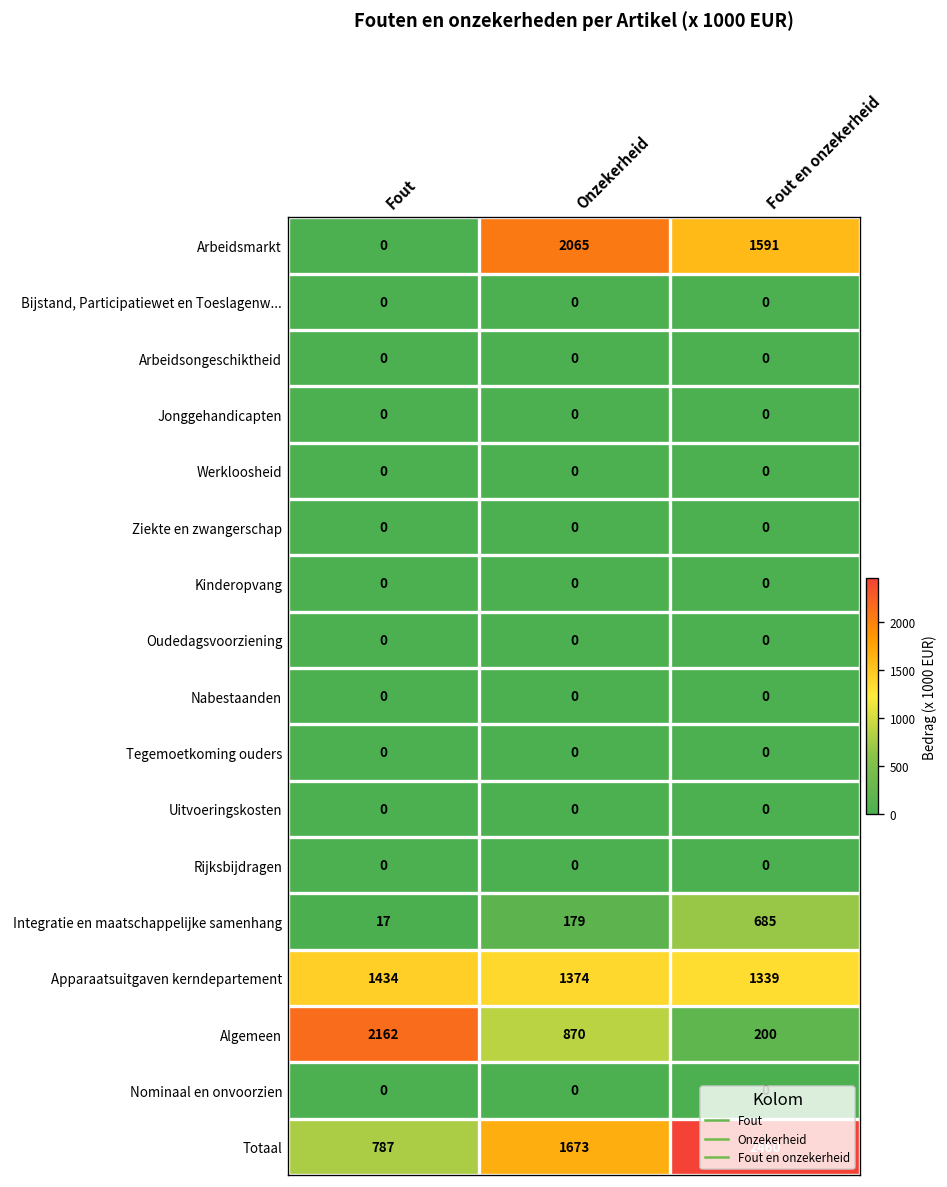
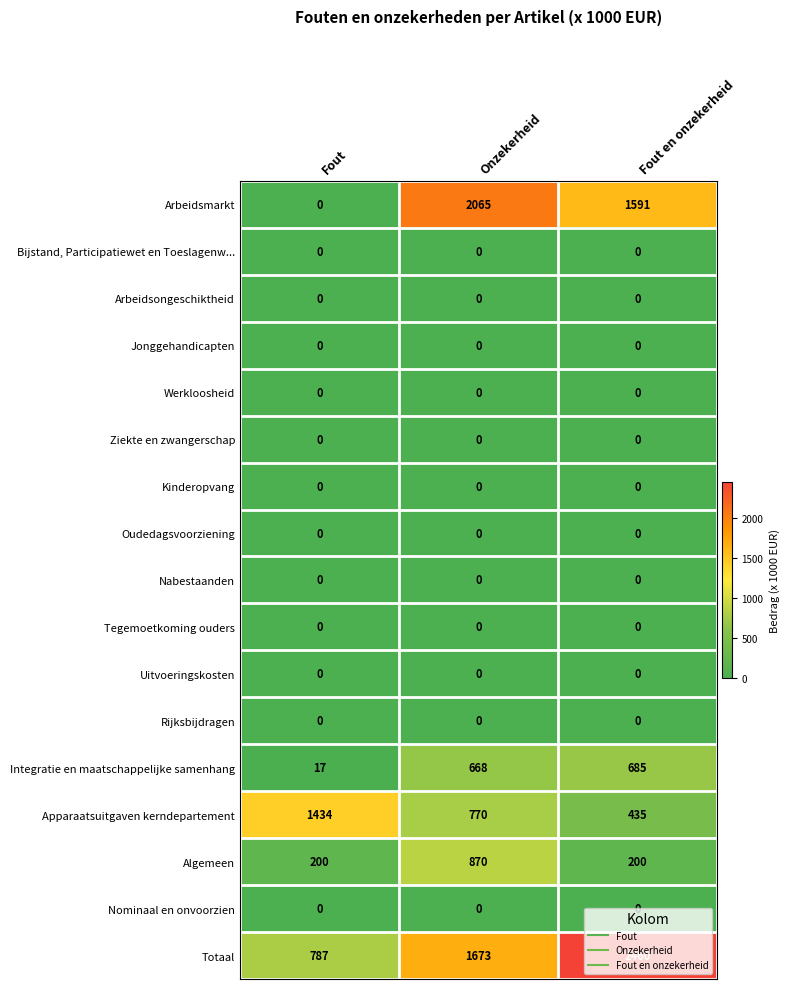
  {
    "Arbeidsmarkt": {
      "Fout": 0,
      "Onzekerheid": 2065,
      "Fout en onzekerheid": 1591
    },
    "Bijstand, Participatiewet en Toeslagenw...": {
      "Fout": 0,
      "Onzekerheid": 0,
      "Fout en onzekerheid": 0
    },
    "Arbeidsongeschiktheid": {
      "Fout": 0,
      "Onzekerheid": 0,
      "Fout en onzekerheid": 0
    },
    "Jonggehandicapten": {
      "Fout": 0,
      "Onzekerheid": 0,
      "Fout en onzekerheid": 0
    },
    "Werkloosheid": {
      "Fout": 0,
      "Onzekerheid": 0,
      "Fout en onzekerheid": 0
    },
    "Ziekte en zwangerschap": {
      "Fout": 0,
      "Onzekerheid": 0,
      "Fout en onzekerheid": 0
    },
    "Kinderopvang": {
      "Fout": 0,
      "Onzekerheid": 0,
      "Fout en onzekerheid": 0
    },
    "Oudedagsvoorziening": {
      "Fout": 0,
      "Onzekerheid": 0,
      "Fout en onzekerheid": 0
    },
    "Nabestaanden": {
      "Fout": 0,
      "Onzekerheid": 0,
      "Fout en onzekerheid": 0
    },
    "Tegemoetkoming ouders": {
      "Fout": 0,
      "Onzekerheid": 0,
      "Fout en onzekerheid": 0
    },
    "Uitvoeringskosten": {
      "Fout": 0,
      "Onzekerheid": 0,
      "Fout en onzekerheid": 0
    },
    "Rijksbijdragen": {
      "Fout": 0,
      "Onzekerheid": 0,
      "Fout en onzekerheid": 0
    },
    "Integratie en maatschappelijke samenhang": {
      "Fout": 17,
-     "Onzekerheid": 179,
+     "Onzekerheid": 668,
      "Fout en onzekerheid": 685
    },
    "Apparaatsuitgaven kerndepartement": {
      "Fout": 1434,
-     "Onzekerheid": 1374,
-     "Fout en onzekerheid": 1339
+     "Onzekerheid": 770,
+     "Fout en onzekerheid": 435
    },
    "Algemeen": {
-     "Fout": 2162,
+     "Fout": 200,
      "Onzekerheid": 870,
      "Fout en onzekerheid": 200
    },
    "Nominaal en onvoorzien": {
      "Fout": 0,
      "Onzekerheid": 0
    },
    "Totaal": {
      "Fout": 787,
      "Onzekerheid": 1673
    }
  }
